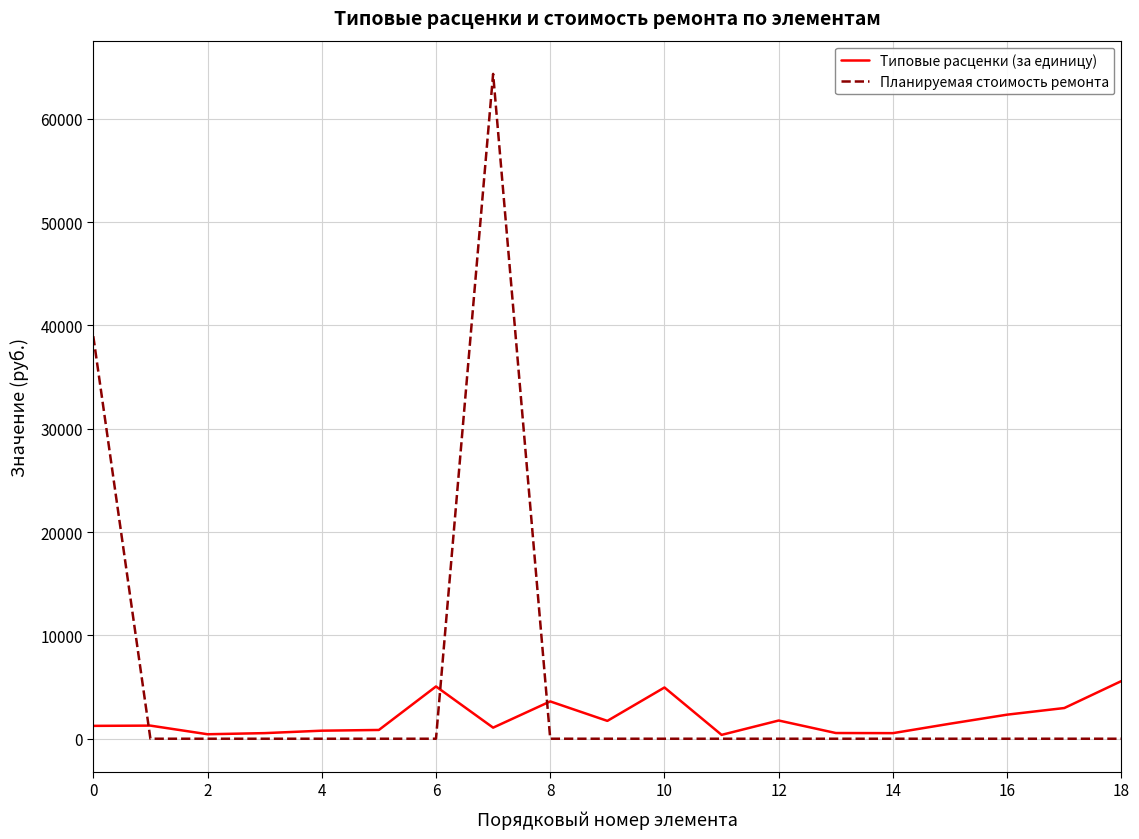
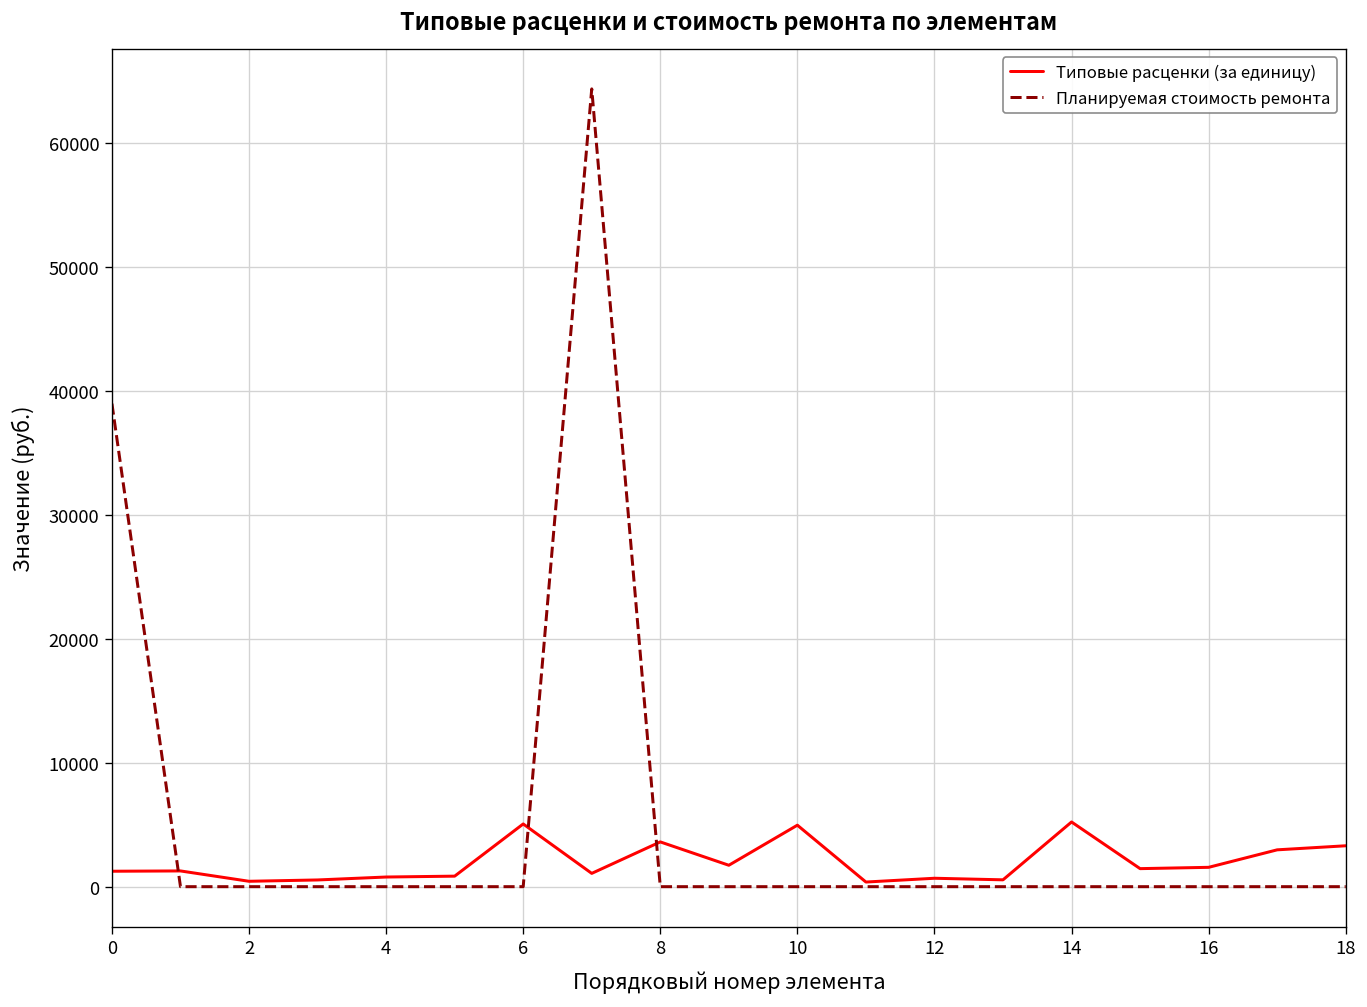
  {
    "Типовые расценки (за единицу)": {
      "0": 1200,
      "2": 400,
      "4": 800,
      "6": 5100,
      "8": 3600,
      "10": 5000,
-     "12": 1800,
-     "14": 500,
-     "16": 2300,
-     "18": 5600
+     "12": 700,
+     "14": 5200,
+     "16": 1600,
+     "18": 3300
    },
    "Планируемая стоимость ремонта": {
      "0": 39000,
      "2": 0,
      "4": 0,
      "6": 0,
      "8": 0,
      "10": 0,
      "12": 0,
      "14": 0,
      "16": 0,
      "18": 0
    }
  }
